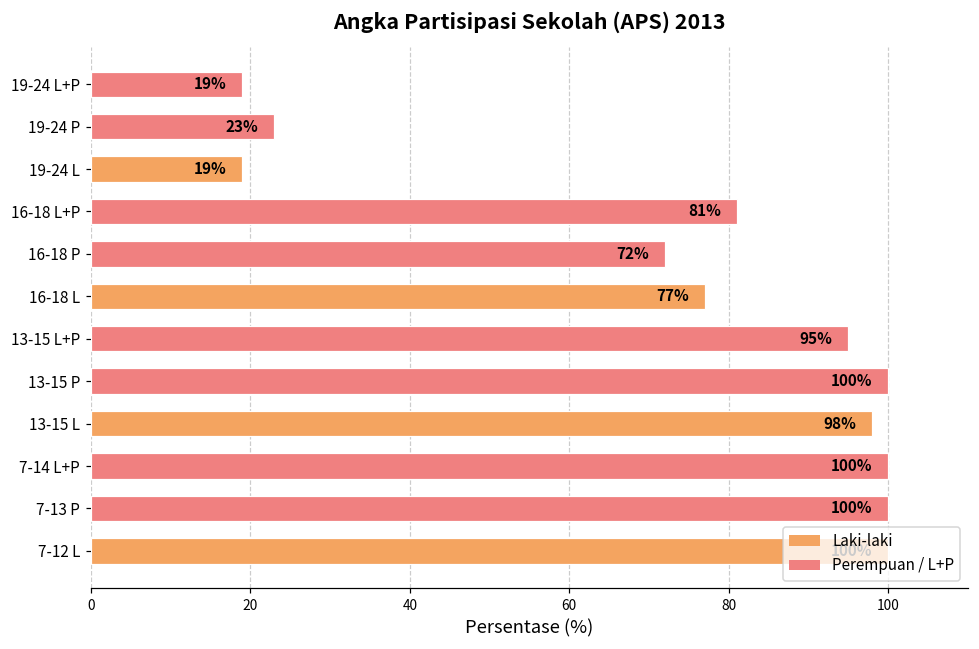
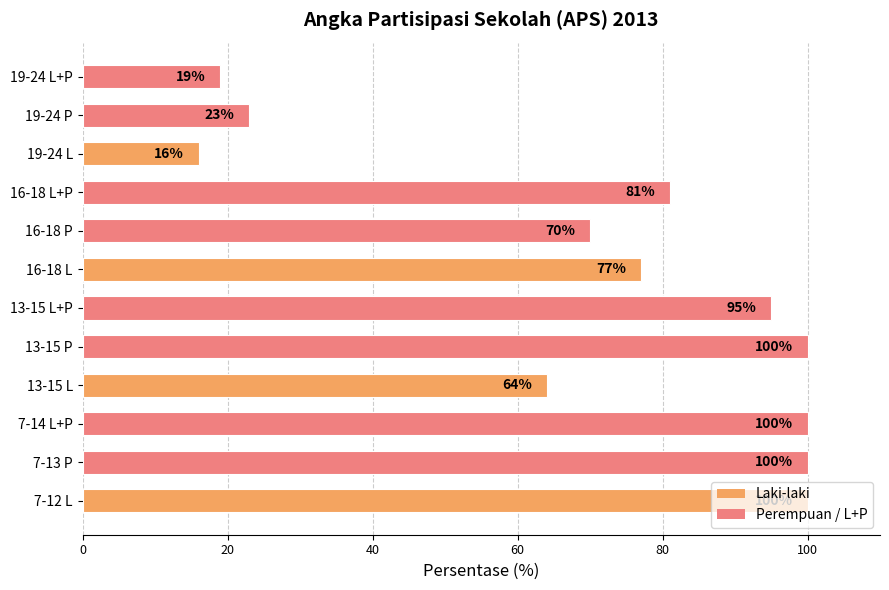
  {
    "19-24 L+P": "19%",
    "19-24 P": "23%",
-   "19-24 L": "19%",
+   "19-24 L": "16%",
    "16-18 L+P": "81%",
-   "16-18 P": "72%",
+   "16-18 P": "70%",
    "16-18 L": "77%",
    "13-15 L+P": "95%",
    "13-15 P": "100%",
-   "13-15 L": "98%",
+   "13-15 L": "64%",
    "7-14 L+P": "100%",
    "7-13 P": "100%"
  }
